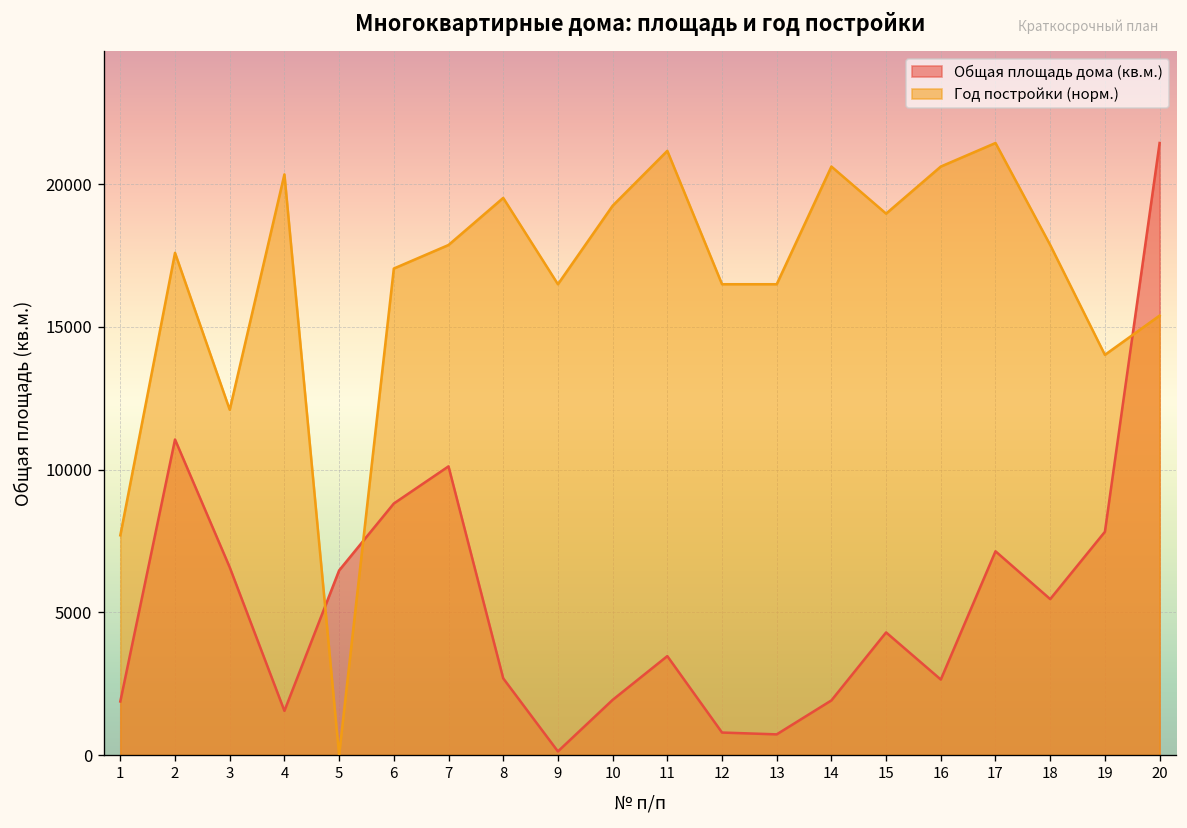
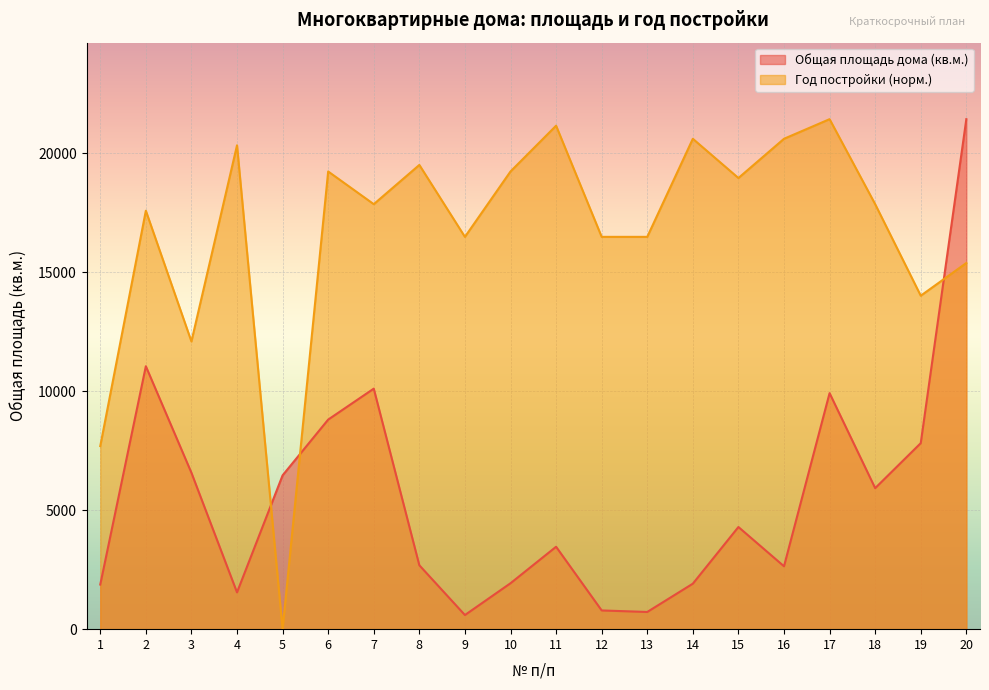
  {
    "Общая площадь дома (кв.м.)": {
      "1": 1900,
      "2": 11100,
      "3": 6600,
      "4": 1500,
      "5": 6500,
      "6": 8800,
      "7": 10100,
      "8": 2700,
-     "9": 100,
+     "9": 600,
      "10": 1900,
      "11": 3500,
      "12": 800,
      "13": 700,
      "14": 1900,
      "15": 4300,
      "16": 2600,
-     "17": 7100,
-     "18": 5500,
+     "17": 9900,
+     "18": 5900,
      "19": 7800,
      "20": 21400
    },
    "Год постройки (норм.)": {
      "1": 7700,
      "2": 17600,
      "3": 12100,
      "4": 20300,
      "5": 0,
-     "6": 17000,
+     "6": 19200,
      "7": 17900,
      "8": 19500,
      "9": 16500,
      "10": 19200,
      "11": 21200,
      "12": 16500,
      "13": 16500,
      "14": 20600,
      "15": 19000,
      "16": 20600,
      "17": 21400,
      "18": 17900,
      "19": 14000,
      "20": 15400
    }
  }
